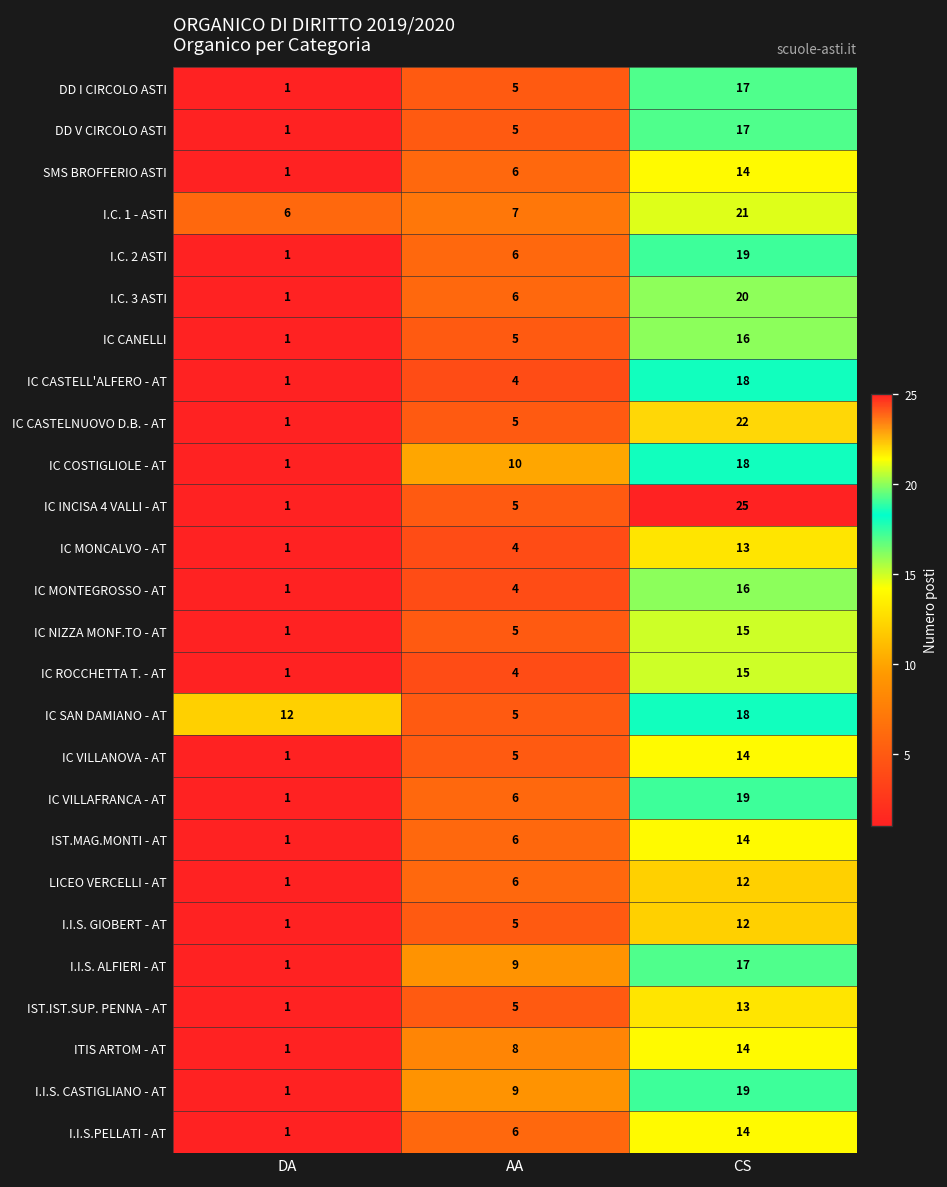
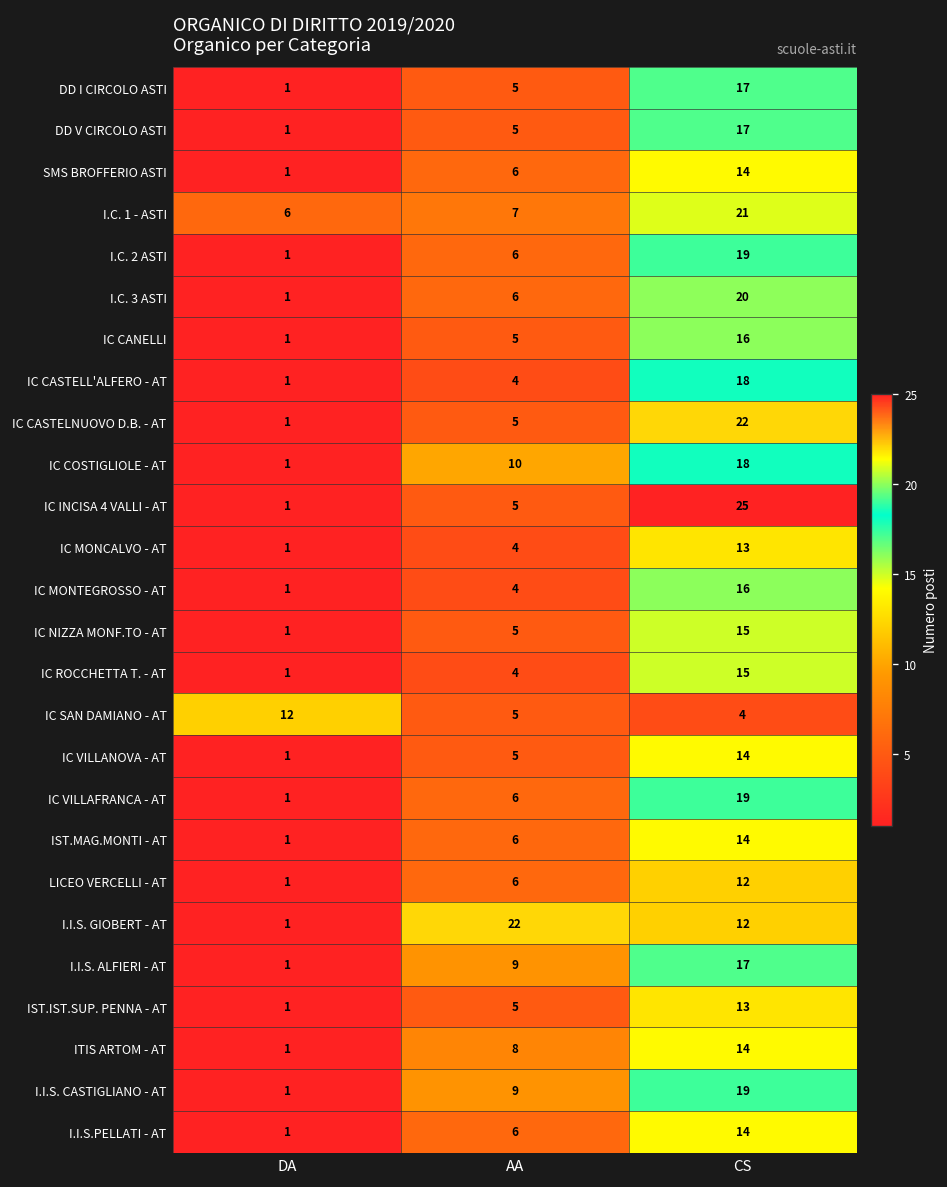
  {
    "DD I CIRCOLO ASTI": {
      "DA": 1,
      "AA": 5,
      "CS": 17
    },
    "DD V CIRCOLO ASTI": {
      "DA": 1,
      "AA": 5,
      "CS": 17
    },
    "SMS BROFFERIO ASTI": {
      "DA": 1,
      "AA": 6,
      "CS": 14
    },
    "I.C. 1 - ASTI": {
      "DA": 6,
      "AA": 7,
      "CS": 21
    },
    "I.C. 2 ASTI": {
      "DA": 1,
      "AA": 6,
      "CS": 19
    },
    "I.C. 3 ASTI": {
      "DA": 1,
      "AA": 6,
      "CS": 20
    },
    "IC CANELLI": {
      "DA": 1,
      "AA": 5,
      "CS": 16
    },
    "IC CASTELL'ALFERO - AT": {
      "DA": 1,
      "AA": 4,
      "CS": 18
    },
    "IC CASTELNUOVO D.B. - AT": {
      "DA": 1,
      "AA": 5,
      "CS": 22
    },
    "IC COSTIGLIOLE - AT": {
      "DA": 1,
      "AA": 10,
      "CS": 18
    },
    "IC INCISA 4 VALLI - AT": {
      "DA": 1,
      "AA": 5,
      "CS": 25
    },
    "IC MONCALVO - AT": {
      "DA": 1,
      "AA": 4,
      "CS": 13
    },
    "IC MONTEGROSSO - AT": {
      "DA": 1,
      "AA": 4,
      "CS": 16
    },
    "IC NIZZA MONF.TO - AT": {
      "DA": 1,
      "AA": 5,
      "CS": 15
    },
    "IC ROCCHETTA T. - AT": {
      "DA": 1,
      "AA": 4,
      "CS": 15
    },
    "IC SAN DAMIANO - AT": {
      "DA": 12,
      "AA": 5,
-     "CS": 18
+     "CS": 4
    },
    "IC VILLANOVA - AT": {
      "DA": 1,
      "AA": 5,
      "CS": 14
    },
    "IC VILLAFRANCA - AT": {
      "DA": 1,
      "AA": 6,
      "CS": 19
    },
    "IST.MAG.MONTI - AT": {
      "DA": 1,
      "AA": 6,
      "CS": 14
    },
    "LICEO VERCELLI - AT": {
      "DA": 1,
      "AA": 6,
      "CS": 12
    },
    "I.I.S. GIOBERT - AT": {
      "DA": 1,
-     "AA": 5,
+     "AA": 22,
      "CS": 12
    },
    "I.I.S. ALFIERI - AT": {
      "DA": 1,
      "AA": 9,
      "CS": 17
    },
    "IST.IST.SUP. PENNA - AT": {
      "DA": 1,
      "AA": 5,
      "CS": 13
    },
    "ITIS ARTOM - AT": {
      "DA": 1,
      "AA": 8,
      "CS": 14
    },
    "I.I.S. CASTIGLIANO - AT": {
      "DA": 1,
      "AA": 9,
      "CS": 19
    },
    "I.I.S.PELLATI - AT": {
      "DA": 1,
      "AA": 6,
      "CS": 14
    }
  }
